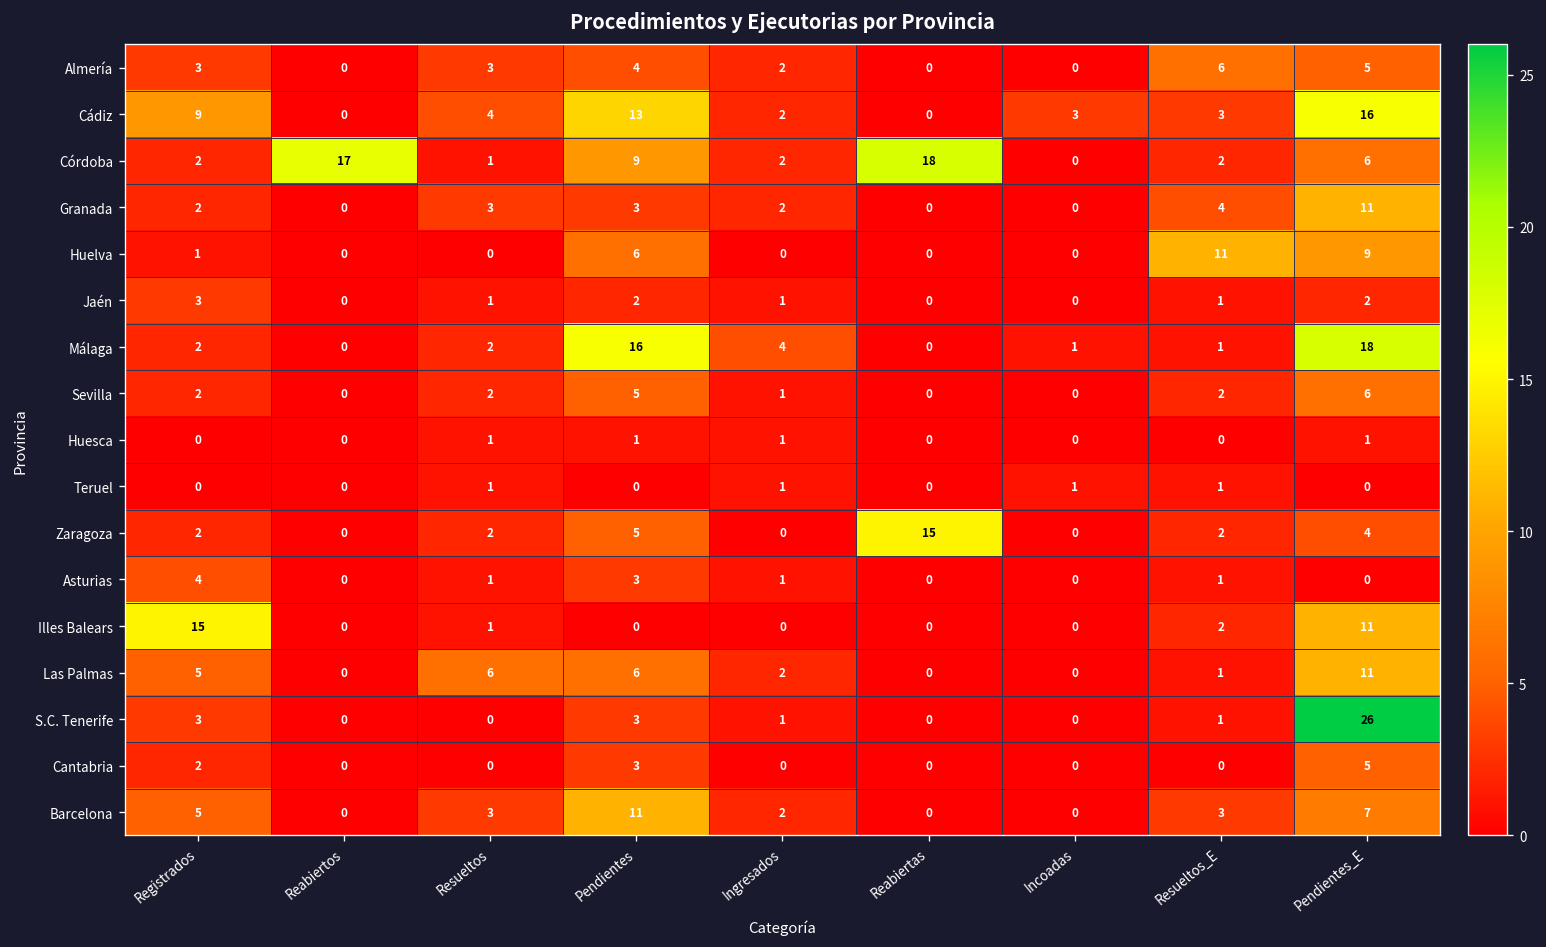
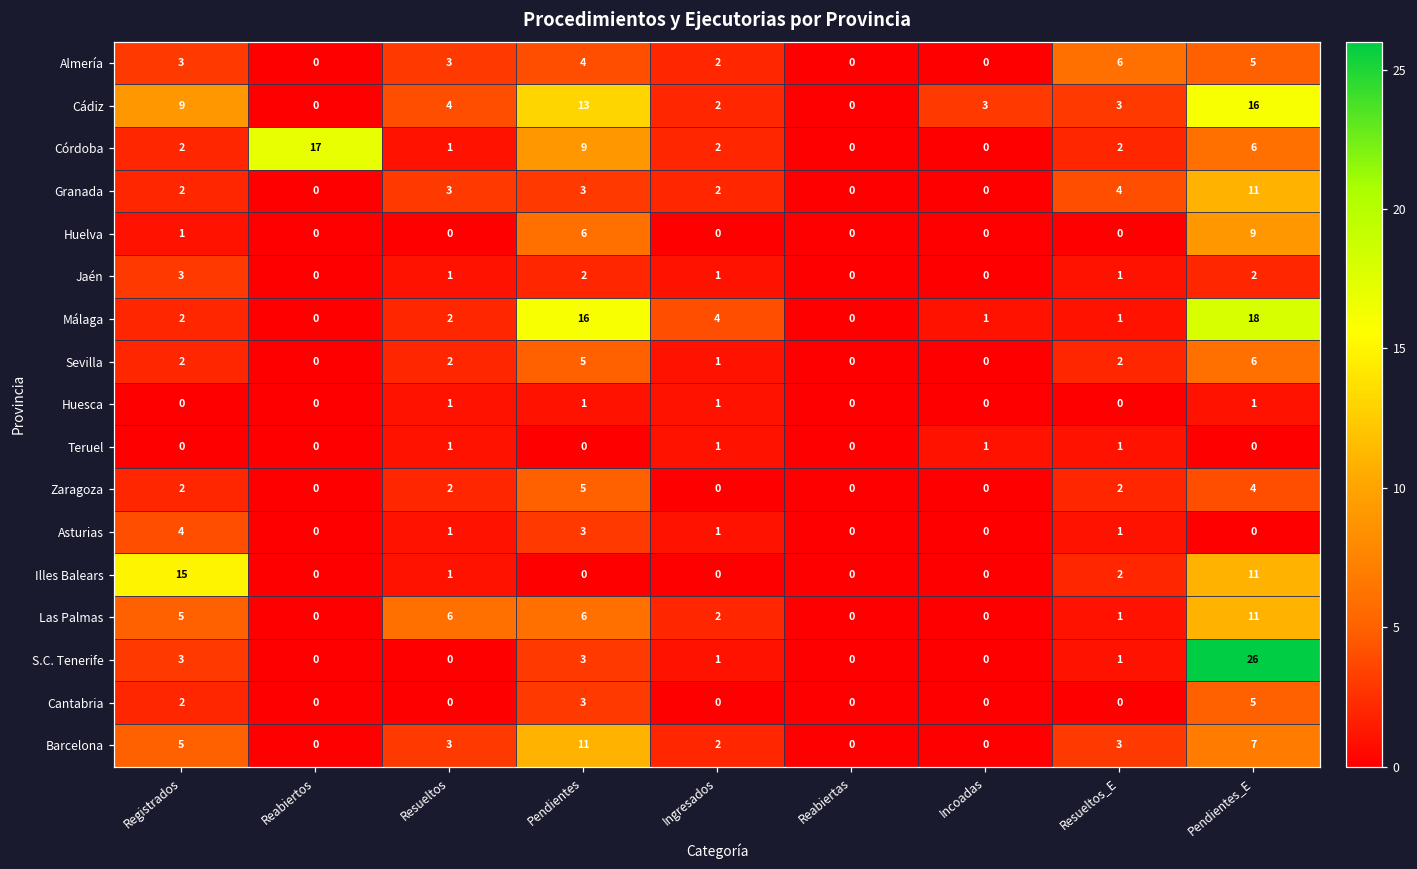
  {
    "Almería": {
      "Registrados": 3,
      "Reabiertos": 0,
      "Resueltos": 3,
      "Pendientes": 4,
      "Ingresados": 2,
      "Reabiertas": 0,
      "Incoadas": 0,
      "Resueltos_E": 6,
      "Pendientes_E": 5
    },
    "Cádiz": {
      "Registrados": 9,
      "Reabiertos": 0,
      "Resueltos": 4,
      "Pendientes": 13,
      "Ingresados": 2,
      "Reabiertas": 0,
      "Incoadas": 3,
      "Resueltos_E": 3,
      "Pendientes_E": 16
    },
    "Córdoba": {
      "Registrados": 2,
      "Reabiertos": 17,
      "Resueltos": 1,
      "Pendientes": 9,
      "Ingresados": 2,
-     "Reabiertas": 18,
+     "Reabiertas": 0,
      "Incoadas": 0,
      "Resueltos_E": 2,
      "Pendientes_E": 6
    },
    "Granada": {
      "Registrados": 2,
      "Reabiertos": 0,
      "Resueltos": 3,
      "Pendientes": 3,
      "Ingresados": 2,
      "Reabiertas": 0,
      "Incoadas": 0,
      "Resueltos_E": 4,
      "Pendientes_E": 11
    },
    "Huelva": {
      "Registrados": 1,
      "Reabiertos": 0,
      "Resueltos": 0,
      "Pendientes": 6,
      "Ingresados": 0,
      "Reabiertas": 0,
      "Incoadas": 0,
-     "Resueltos_E": 11,
+     "Resueltos_E": 0,
      "Pendientes_E": 9
    },
    "Jaén": {
      "Registrados": 3,
      "Reabiertos": 0,
      "Resueltos": 1,
      "Pendientes": 2,
      "Ingresados": 1,
      "Reabiertas": 0,
      "Incoadas": 0,
      "Resueltos_E": 1,
      "Pendientes_E": 2
    },
    "Málaga": {
      "Registrados": 2,
      "Reabiertos": 0,
      "Resueltos": 2,
      "Pendientes": 16,
      "Ingresados": 4,
      "Reabiertas": 0,
      "Incoadas": 1,
      "Resueltos_E": 1,
      "Pendientes_E": 18
    },
    "Sevilla": {
      "Registrados": 2,
      "Reabiertos": 0,
      "Resueltos": 2,
      "Pendientes": 5,
      "Ingresados": 1,
      "Reabiertas": 0,
      "Incoadas": 0,
      "Resueltos_E": 2,
      "Pendientes_E": 6
    },
    "Huesca": {
      "Registrados": 0,
      "Reabiertos": 0,
      "Resueltos": 1,
      "Pendientes": 1,
      "Ingresados": 1,
      "Reabiertas": 0,
      "Incoadas": 0,
      "Resueltos_E": 0,
      "Pendientes_E": 1
    },
    "Teruel": {
      "Registrados": 0,
      "Reabiertos": 0,
      "Resueltos": 1,
      "Pendientes": 0,
      "Ingresados": 1,
      "Reabiertas": 0,
      "Incoadas": 1,
      "Resueltos_E": 1,
      "Pendientes_E": 0
    },
    "Zaragoza": {
      "Registrados": 2,
      "Reabiertos": 0,
      "Resueltos": 2,
      "Pendientes": 5,
      "Ingresados": 0,
-     "Reabiertas": 15,
+     "Reabiertas": 0,
      "Incoadas": 0,
      "Resueltos_E": 2,
      "Pendientes_E": 4
    },
    "Asturias": {
      "Registrados": 4,
      "Reabiertos": 0,
      "Resueltos": 1,
      "Pendientes": 3,
      "Ingresados": 1,
      "Reabiertas": 0,
      "Incoadas": 0,
      "Resueltos_E": 1,
      "Pendientes_E": 0
    },
    "Illes Balears": {
      "Registrados": 15,
      "Reabiertos": 0,
      "Resueltos": 1,
      "Pendientes": 0,
      "Ingresados": 0,
      "Reabiertas": 0,
      "Incoadas": 0,
      "Resueltos_E": 2,
      "Pendientes_E": 11
    },
    "Las Palmas": {
      "Registrados": 5,
      "Reabiertos": 0,
      "Resueltos": 6,
      "Pendientes": 6,
      "Ingresados": 2,
      "Reabiertas": 0,
      "Incoadas": 0,
      "Resueltos_E": 1,
      "Pendientes_E": 11
    },
    "S.C. Tenerife": {
      "Registrados": 3,
      "Reabiertos": 0,
      "Resueltos": 0,
      "Pendientes": 3,
      "Ingresados": 1,
      "Reabiertas": 0,
      "Incoadas": 0,
      "Resueltos_E": 1,
      "Pendientes_E": 26
    },
    "Cantabria": {
      "Registrados": 2,
      "Reabiertos": 0,
      "Resueltos": 0,
      "Pendientes": 3,
      "Ingresados": 0,
      "Reabiertas": 0,
      "Incoadas": 0,
      "Resueltos_E": 0,
      "Pendientes_E": 5
    },
    "Barcelona": {
      "Registrados": 5,
      "Reabiertos": 0,
      "Resueltos": 3,
      "Pendientes": 11,
      "Ingresados": 2,
      "Reabiertas": 0,
      "Incoadas": 0,
      "Resueltos_E": 3,
      "Pendientes_E": 7
    }
  }
